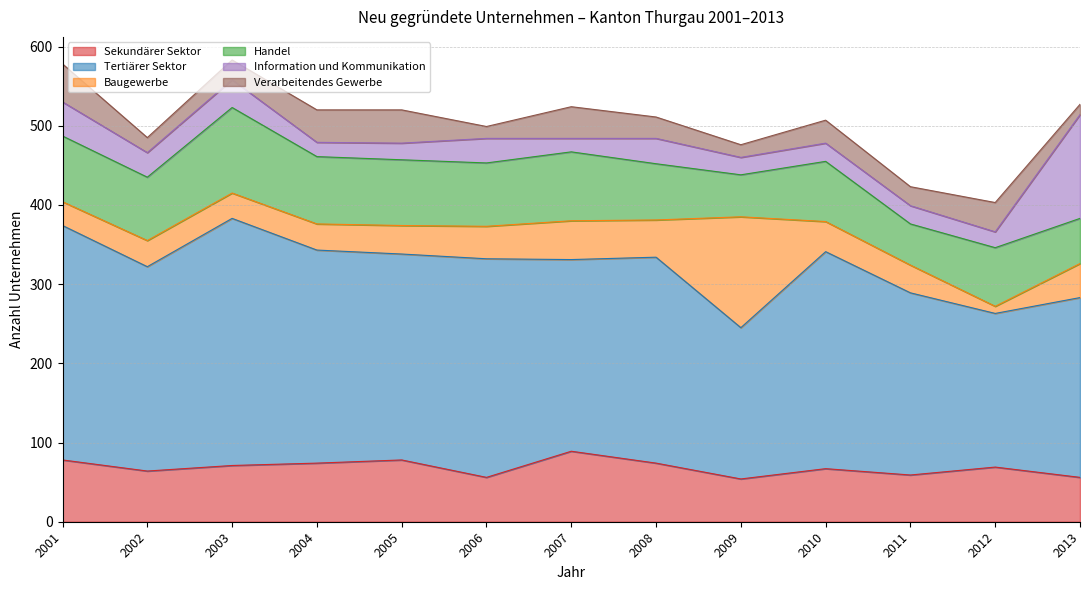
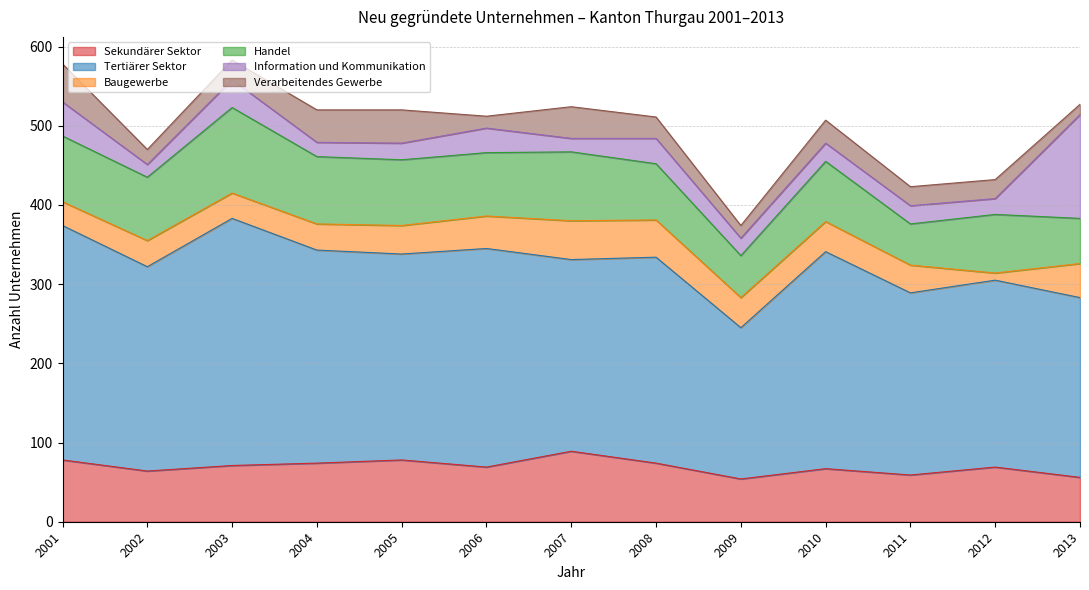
  {
    "Sekundärer Sektor": {
      "2001": 80,
      "2002": 60,
      "2003": 70,
      "2004": 70,
      "2005": 80,
-     "2006": 60,
+     "2006": 70,
      "2007": 90,
      "2008": 70,
      "2009": 50,
      "2010": 70,
      "2011": 60,
      "2012": 70,
      "2013": 60
    },
    "Tertiärer Sektor": {
      "2001": 300,
      "2002": 260,
      "2003": 310,
      "2004": 270,
      "2005": 260,
      "2006": 280,
      "2007": 240,
      "2008": 260,
      "2009": 190,
      "2010": 270,
      "2011": 230,
-     "2012": 190,
+     "2012": 240,
      "2013": 230
    },
    "Baugewerbe": {
      "2001": 30,
      "2002": 30,
      "2003": 30,
      "2004": 30,
      "2005": 40,
      "2006": 40,
      "2007": 50,
      "2008": 50,
-     "2009": 140,
+     "2009": 40,
      "2010": 40,
      "2011": 40,
      "2012": 10,
      "2013": 40
    },
    "Handel": {
      "2001": 80,
      "2002": 80,
      "2003": 110,
      "2004": 90,
      "2005": 80,
      "2006": 80,
      "2007": 90,
      "2008": 70,
      "2009": 50,
      "2010": 80,
      "2011": 50,
      "2012": 70,
      "2013": 60
    },
    "Information und Kommunikation": {
      "2001": 40,
-     "2002": 30,
+     "2002": 20,
      "2004": 20,
      "2005": 20,
      "2006": 30,
      "2007": 20,
      "2008": 30,
      "2009": 20,
      "2010": 20,
      "2011": 20,
      "2012": 20,
      "2013": 130
    },
    "Verarbeitendes Gewerbe": {
      "2001": 50,
      "2002": 20,
      "2004": 40,
      "2005": 40,
      "2006": 20,
      "2007": 40,
      "2008": 30,
      "2009": 20,
      "2010": 30,
      "2011": 20,
-     "2012": 40,
+     "2012": 20,
      "2013": 10
    }
  }
